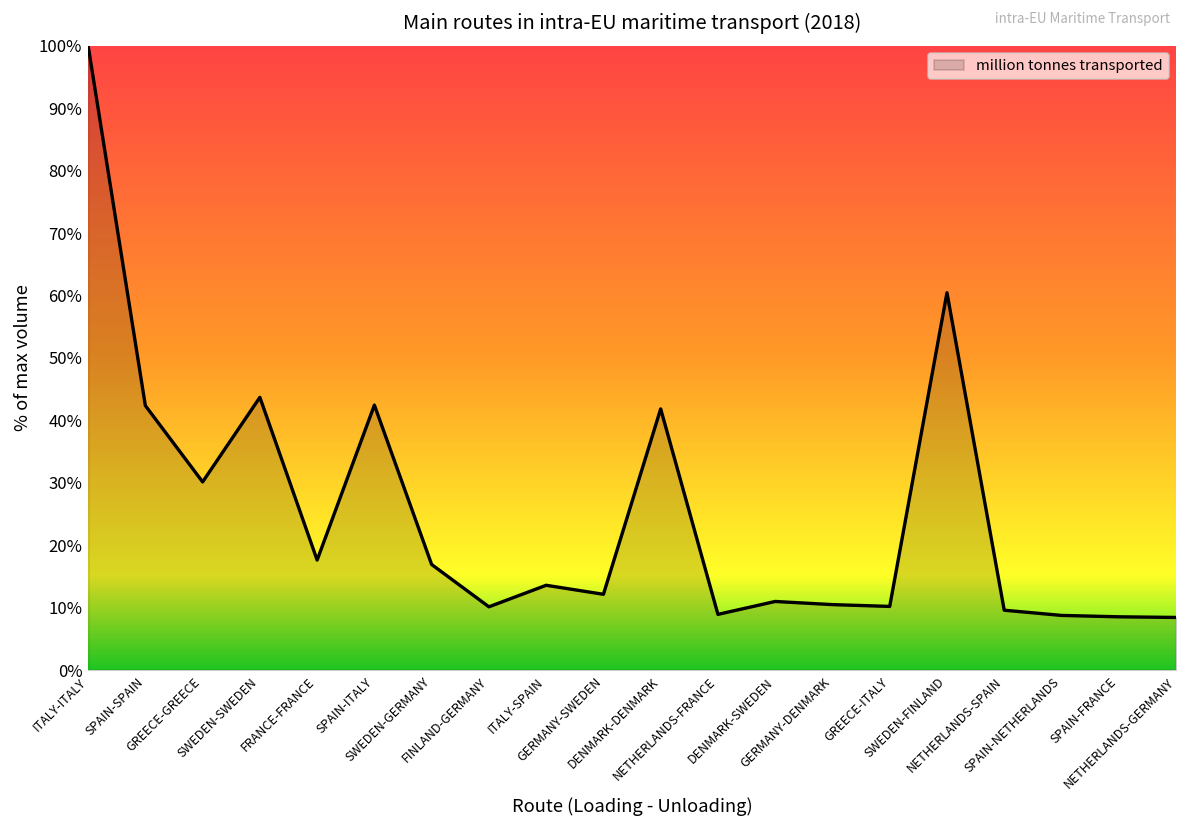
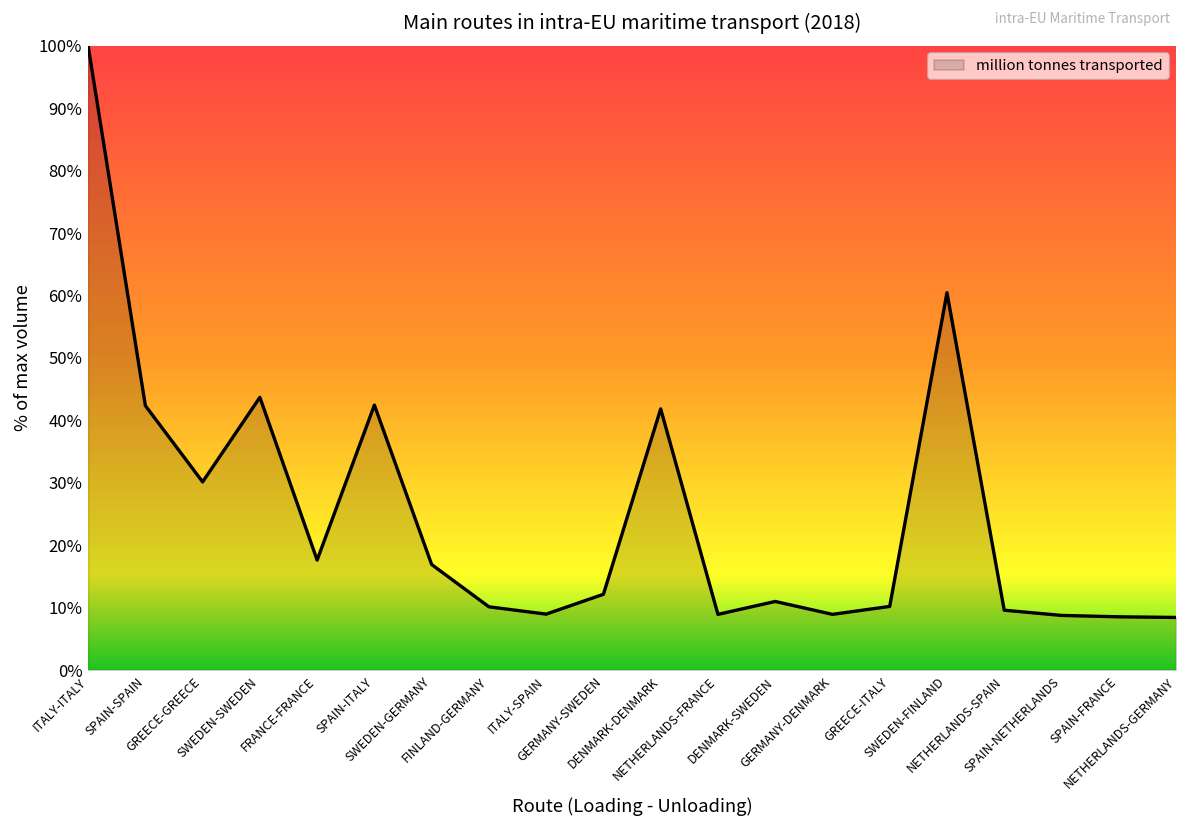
  {
    "ITALY-ITALY": "100%",
    "SPAIN-SPAIN": "42%",
    "GREECE-GREECE": "30%",
    "SWEDEN-SWEDEN": "44%",
    "FRANCE-FRANCE": "18%",
    "SPAIN-ITALY": "42%",
    "SWEDEN-GERMANY": "17%",
    "FINLAND-GERMANY": "10%",
-   "ITALY-SPAIN": "14%",
+   "ITALY-SPAIN": "9%",
    "GERMANY-SWEDEN": "12%",
    "DENMARK-DENMARK": "42%",
    "NETHERLANDS-FRANCE": "9%",
    "DENMARK-SWEDEN": "11%",
-   "GERMANY-DENMARK": "10%",
+   "GERMANY-DENMARK": "9%",
    "GREECE-ITALY": "10%",
    "SWEDEN-FINLAND": "60%",
    "NETHERLANDS-SPAIN": "10%",
    "SPAIN-NETHERLANDS": "9%",
    "SPAIN-FRANCE": "9%",
    "NETHERLANDS-GERMANY": "8%"
  }
